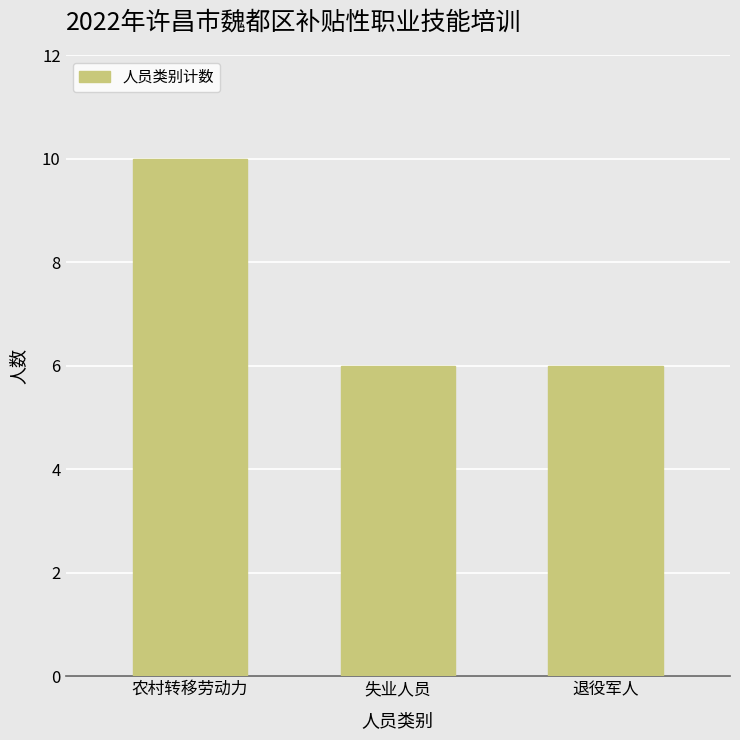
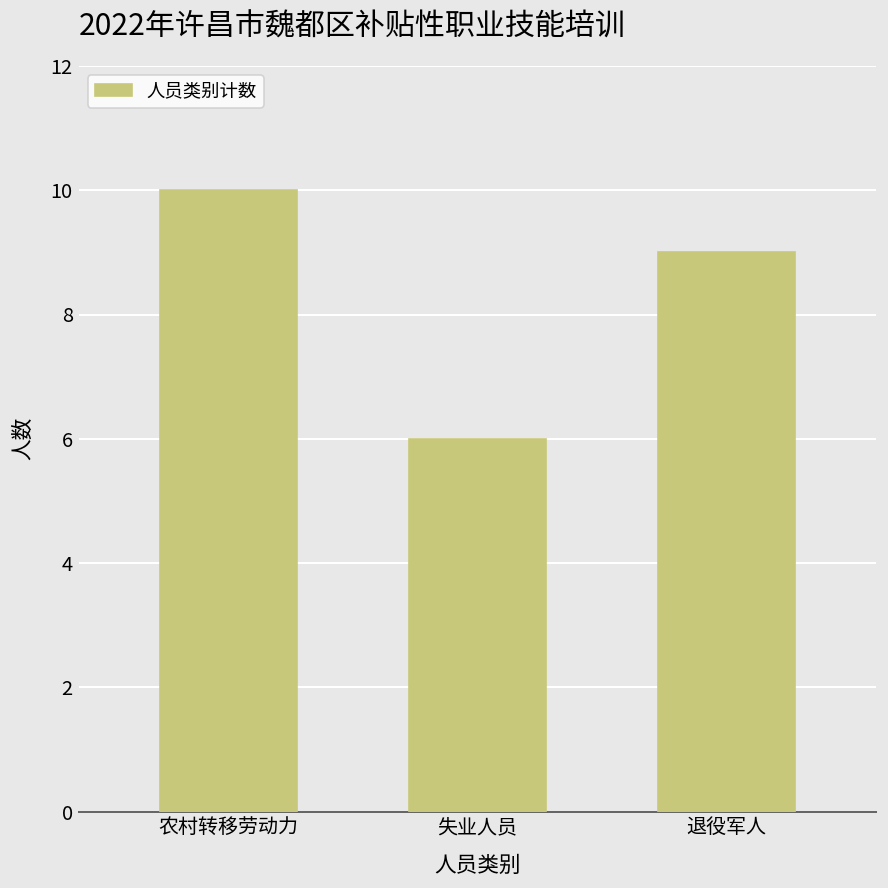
  {
    "农村转移劳动力": 10,
    "失业人员": 6,
-   "退役军人": 6
+   "退役军人": 9
  }
